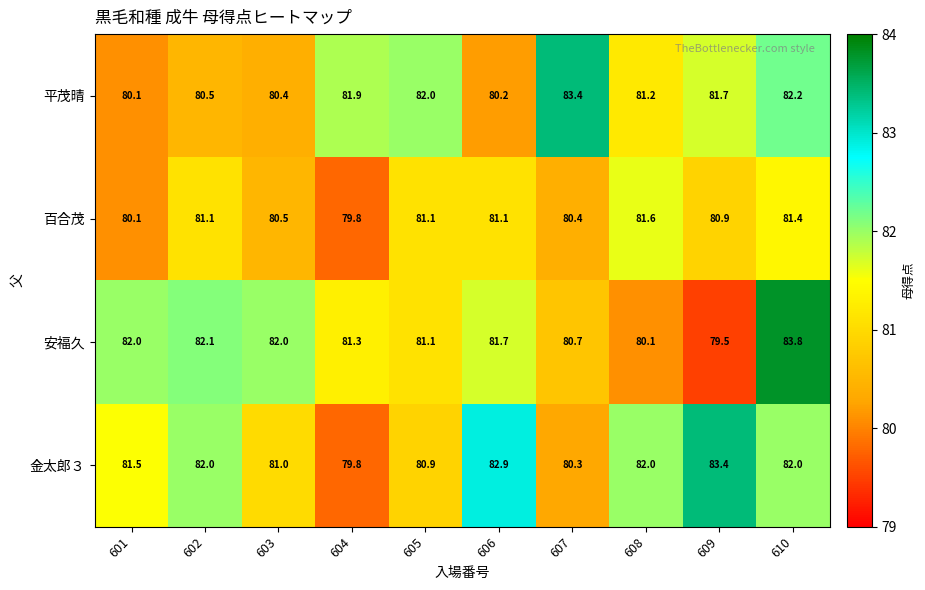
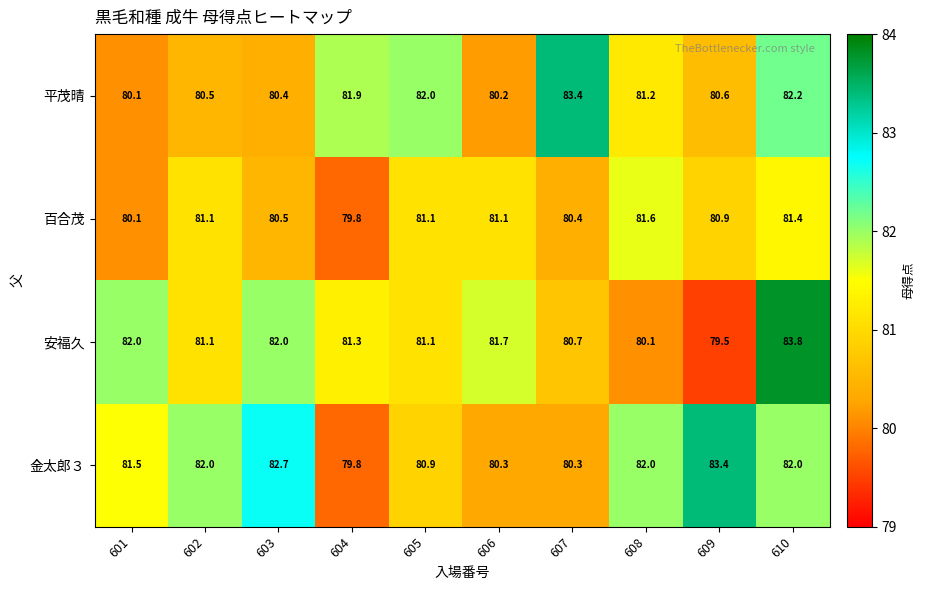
  {
    "平茂晴": {
      "601": 80.1,
      "602": 80.5,
      "603": 80.4,
      "604": 81.9,
      "605": 82.0,
      "606": 80.2,
      "607": 83.4,
      "608": 81.2,
-     "609": 81.7,
+     "609": 80.6,
      "610": 82.2
    },
    "百合茂": {
      "601": 80.1,
      "602": 81.1,
      "603": 80.5,
      "604": 79.8,
      "605": 81.1,
      "606": 81.1,
      "607": 80.4,
      "608": 81.6,
      "609": 80.9,
      "610": 81.4
    },
    "安福久": {
      "601": 82.0,
-     "602": 82.1,
+     "602": 81.1,
      "603": 82.0,
      "604": 81.3,
      "605": 81.1,
      "606": 81.7,
      "607": 80.7,
      "608": 80.1,
      "609": 79.5,
      "610": 83.8
    },
    "金太郎３": {
      "601": 81.5,
      "602": 82.0,
-     "603": 81.0,
+     "603": 82.7,
      "604": 79.8,
      "605": 80.9,
-     "606": 82.9,
+     "606": 80.3,
      "607": 80.3,
      "608": 82.0,
      "609": 83.4,
      "610": 82.0
    }
  }
